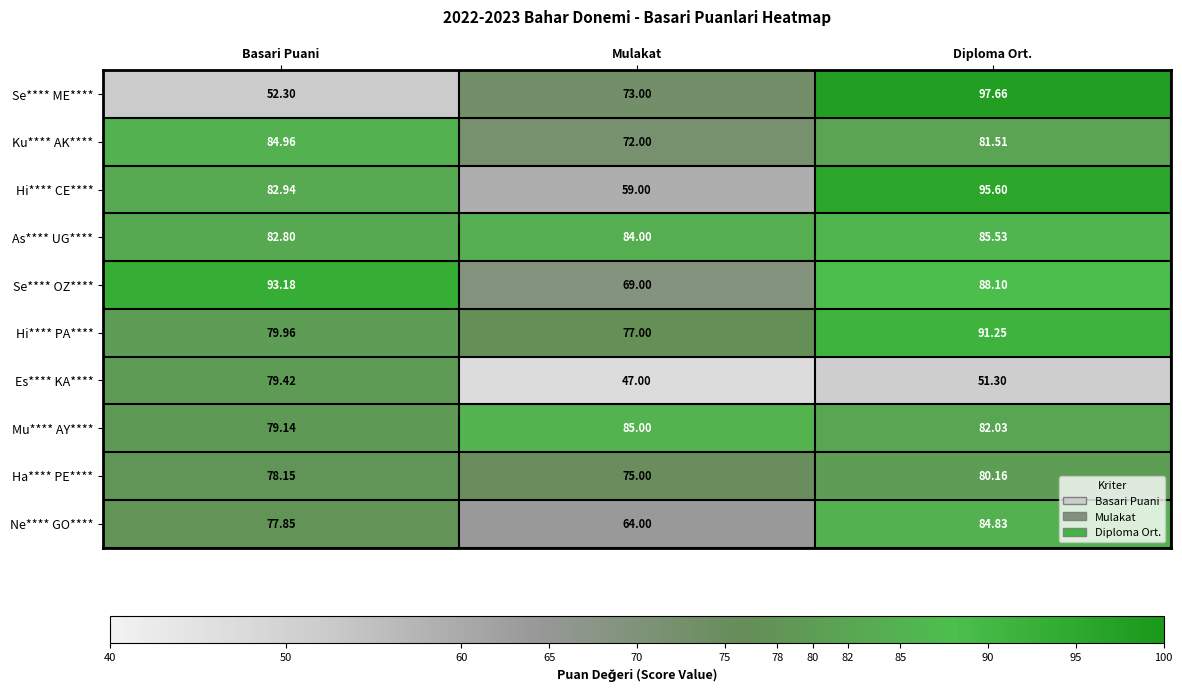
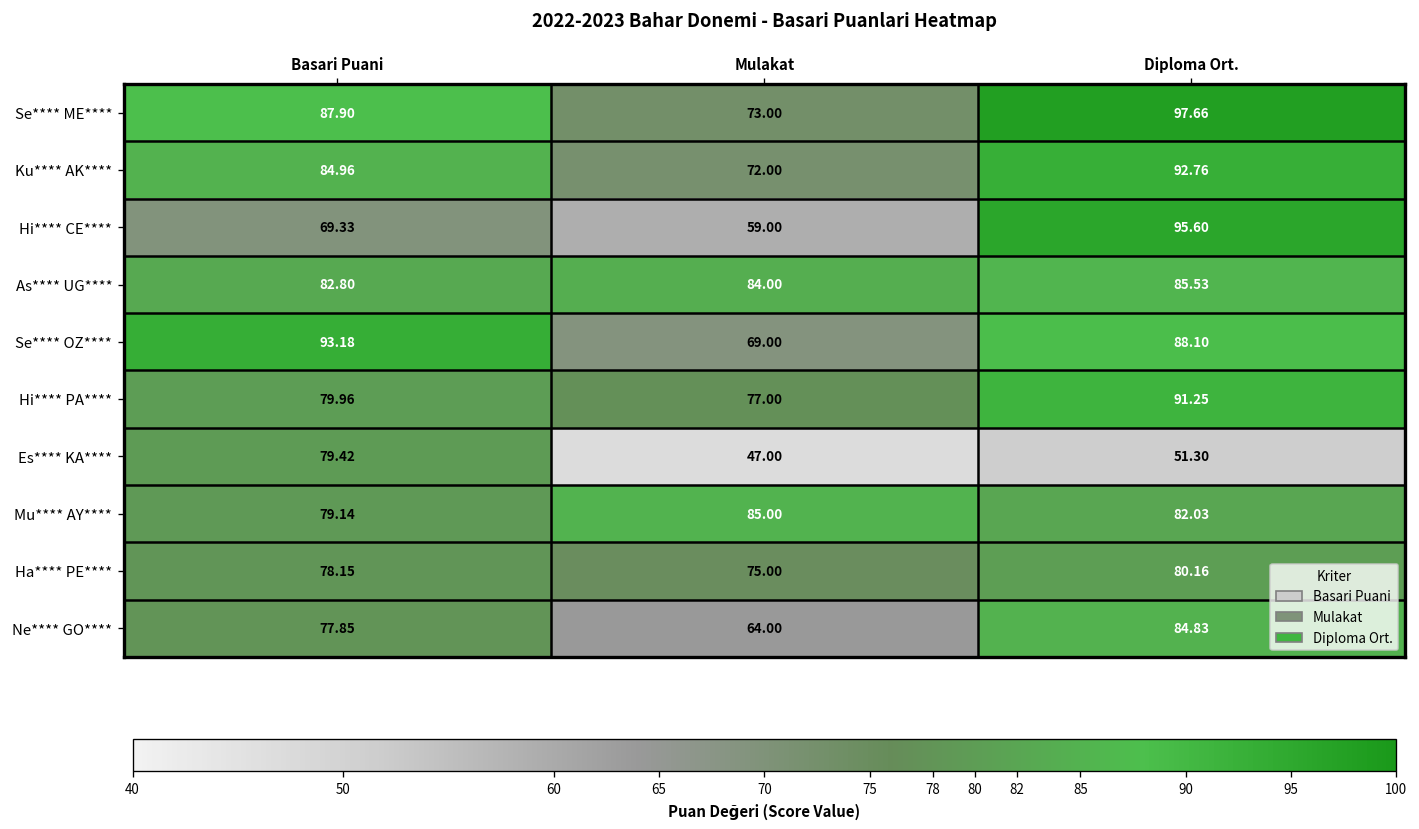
  {
    "Se**** ME****": {
-     "Basari Puani": 52.30,
+     "Basari Puani": 87.90,
      "Mulakat": 73.00,
      "Diploma Ort.": 97.66
    },
    "Ku**** AK****": {
      "Basari Puani": 84.96,
      "Mulakat": 72.00,
-     "Diploma Ort.": 81.51
+     "Diploma Ort.": 92.76
    },
    "Hi**** CE****": {
-     "Basari Puani": 82.94,
+     "Basari Puani": 69.33,
      "Mulakat": 59.00,
      "Diploma Ort.": 95.60
    },
    "As**** UG****": {
      "Basari Puani": 82.80,
      "Mulakat": 84.00,
      "Diploma Ort.": 85.53
    },
    "Se**** OZ****": {
      "Basari Puani": 93.18,
      "Mulakat": 69.00,
      "Diploma Ort.": 88.10
    },
    "Hi**** PA****": {
      "Basari Puani": 79.96,
      "Mulakat": 77.00,
      "Diploma Ort.": 91.25
    },
    "Es**** KA****": {
      "Basari Puani": 79.42,
      "Mulakat": 47.00,
      "Diploma Ort.": 51.30
    },
    "Mu**** AY****": {
      "Basari Puani": 79.14,
      "Mulakat": 85.00,
      "Diploma Ort.": 82.03
    },
    "Ha**** PE****": {
      "Basari Puani": 78.15,
      "Mulakat": 75.00,
      "Diploma Ort.": 80.16
    },
    "Ne**** GO****": {
      "Basari Puani": 77.85,
      "Mulakat": 64.00,
      "Diploma Ort.": 84.83
    }
  }
